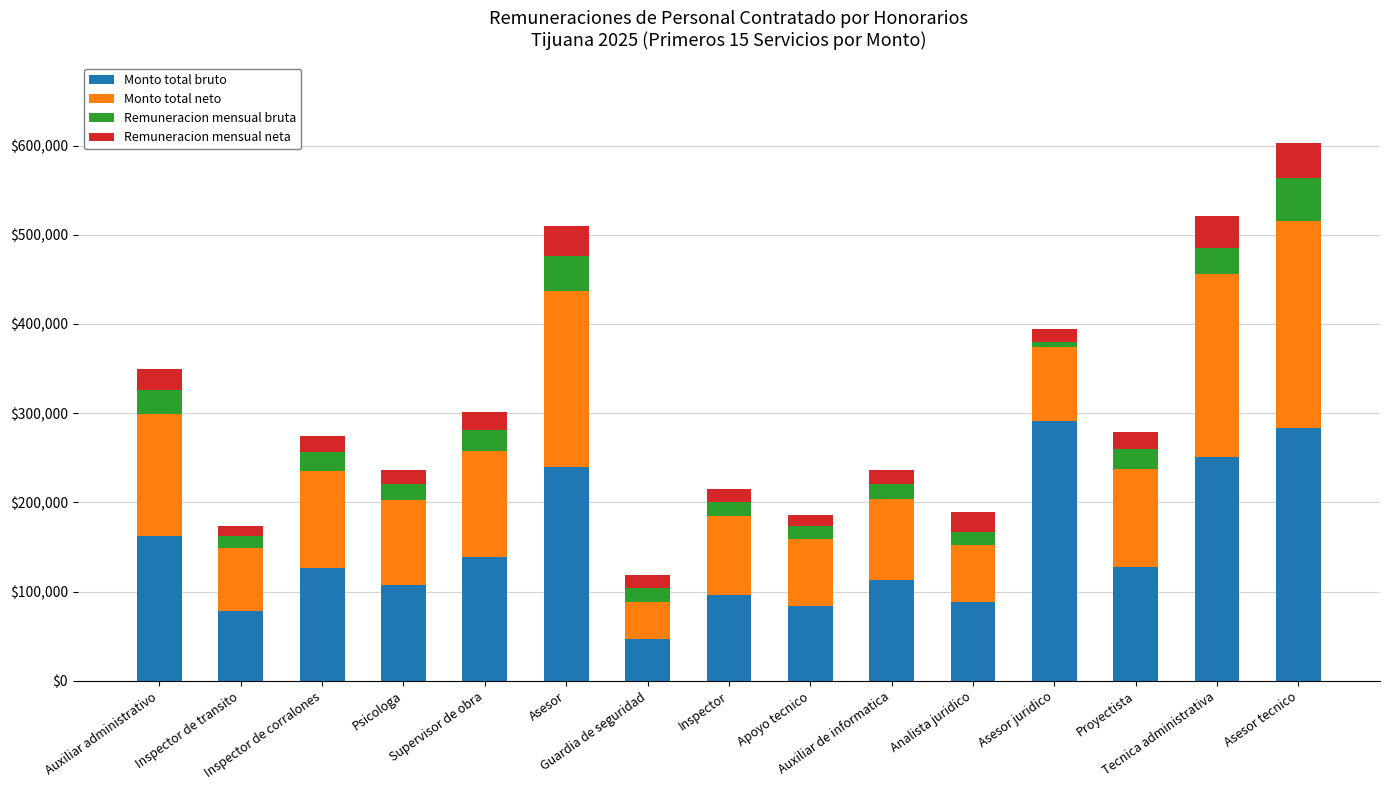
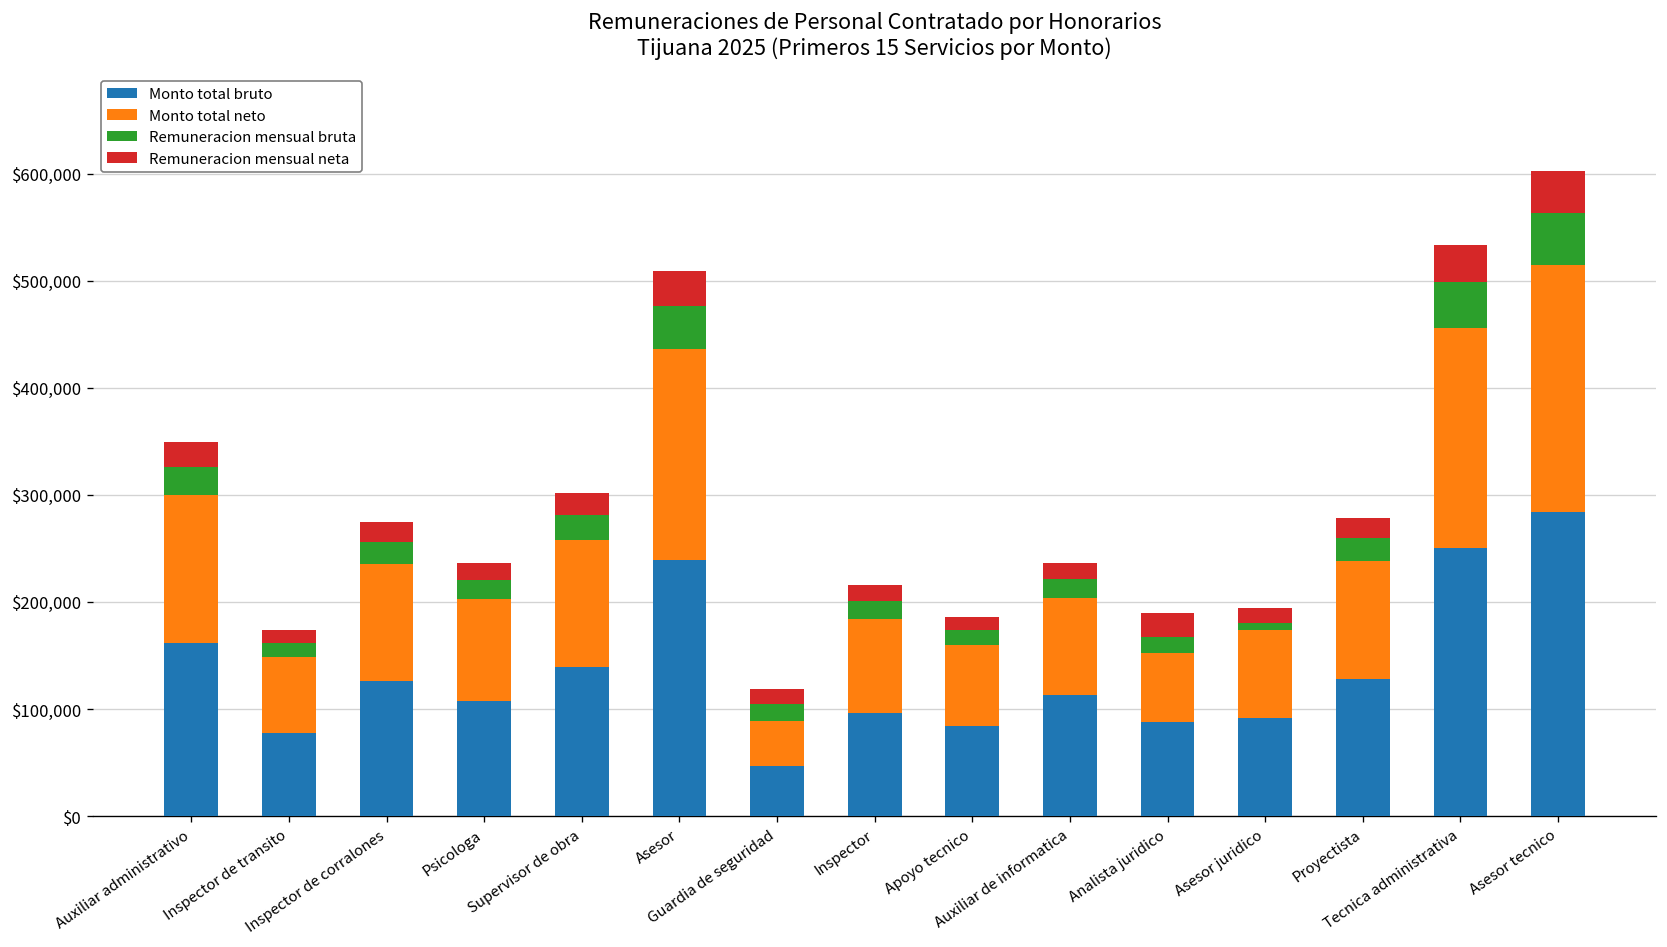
  {
    "Monto total bruto": {
      "Auxiliar administrativo": "$160,000",
      "Inspector de transito": "$80,000",
      "Inspector de corralones": "$130,000",
      "Psicologa": "$110,000",
      "Supervisor de obra": "$140,000",
      "Asesor": "$240,000",
      "Guardia de seguridad": "$50,000",
      "Inspector": "$100,000",
      "Apoyo tecnico": "$80,000",
      "Auxiliar de informatica": "$110,000",
      "Analista juridico": "$90,000",
-     "Asesor juridico": "$290,000",
+     "Asesor juridico": "$90,000",
      "Proyectista": "$130,000",
      "Tecnica administrativa": "$250,000",
      "Asesor tecnico": "$280,000"
    },
    "Monto total neto": {
      "Auxiliar administrativo": "$140,000",
      "Inspector de transito": "$70,000",
      "Inspector de corralones": "$110,000",
      "Psicologa": "$90,000",
      "Supervisor de obra": "$120,000",
      "Asesor": "$200,000",
      "Guardia de seguridad": "$40,000",
      "Inspector": "$90,000",
      "Apoyo tecnico": "$80,000",
      "Auxiliar de informatica": "$90,000",
      "Analista juridico": "$60,000",
      "Asesor juridico": "$80,000",
      "Proyectista": "$110,000",
      "Tecnica administrativa": "$210,000",
      "Asesor tecnico": "$230,000"
    },
    "Remuneracion mensual bruta": {
      "Auxiliar administrativo": "$30,000",
      "Inspector de transito": "$10,000",
      "Inspector de corralones": "$20,000",
      "Psicologa": "$20,000",
      "Supervisor de obra": "$20,000",
      "Asesor": "$40,000",
      "Guardia de seguridad": "$20,000",
      "Inspector": "$20,000",
      "Apoyo tecnico": "$10,000",
      "Auxiliar de informatica": "$20,000",
      "Analista juridico": "$20,000",
      "Asesor juridico": "$10,000",
      "Proyectista": "$20,000",
-     "Tecnica administrativa": "$30,000",
+     "Tecnica administrativa": "$40,000",
      "Asesor tecnico": "$50,000"
    },
    "Remuneracion mensual neta": {
      "Auxiliar administrativo": "$20,000",
      "Inspector de transito": "$10,000",
      "Inspector de corralones": "$20,000",
      "Psicologa": "$20,000",
      "Supervisor de obra": "$20,000",
      "Asesor": "$30,000",
      "Guardia de seguridad": "$10,000",
      "Inspector": "$10,000",
      "Apoyo tecnico": "$10,000",
      "Auxiliar de informatica": "$20,000",
      "Analista juridico": "$20,000",
      "Asesor juridico": "$10,000",
      "Proyectista": "$20,000",
      "Tecnica administrativa": "$40,000",
      "Asesor tecnico": "$40,000"
    }
  }
